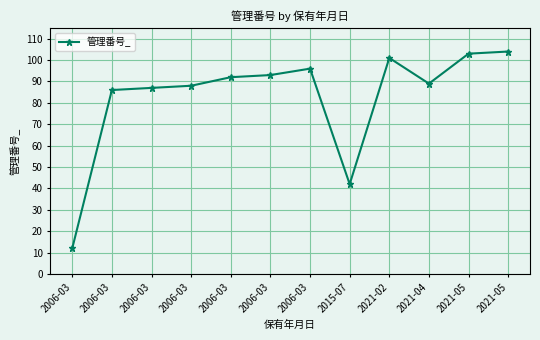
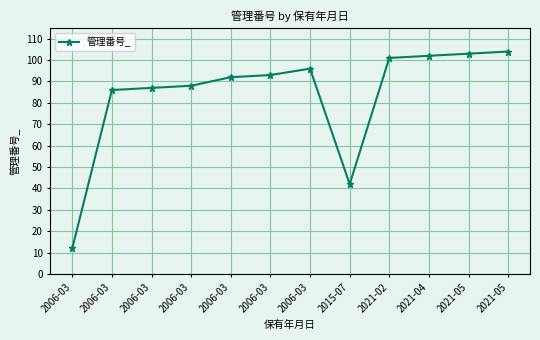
  {
    "2015-07": 42,
    "2021-02": 101,
-   "2021-04": 89
+   "2021-04": 102
  }
